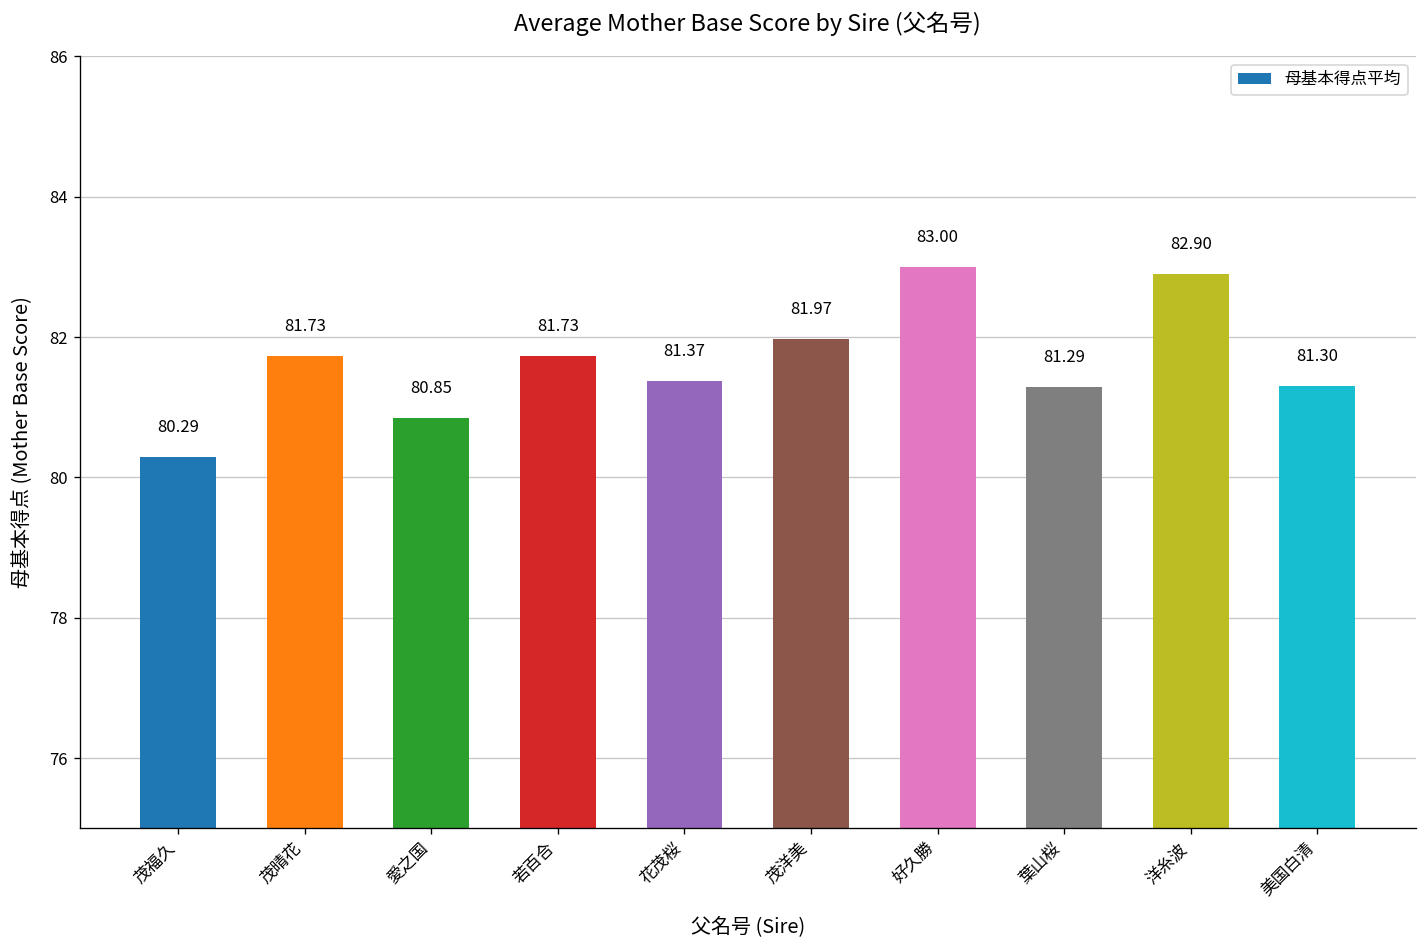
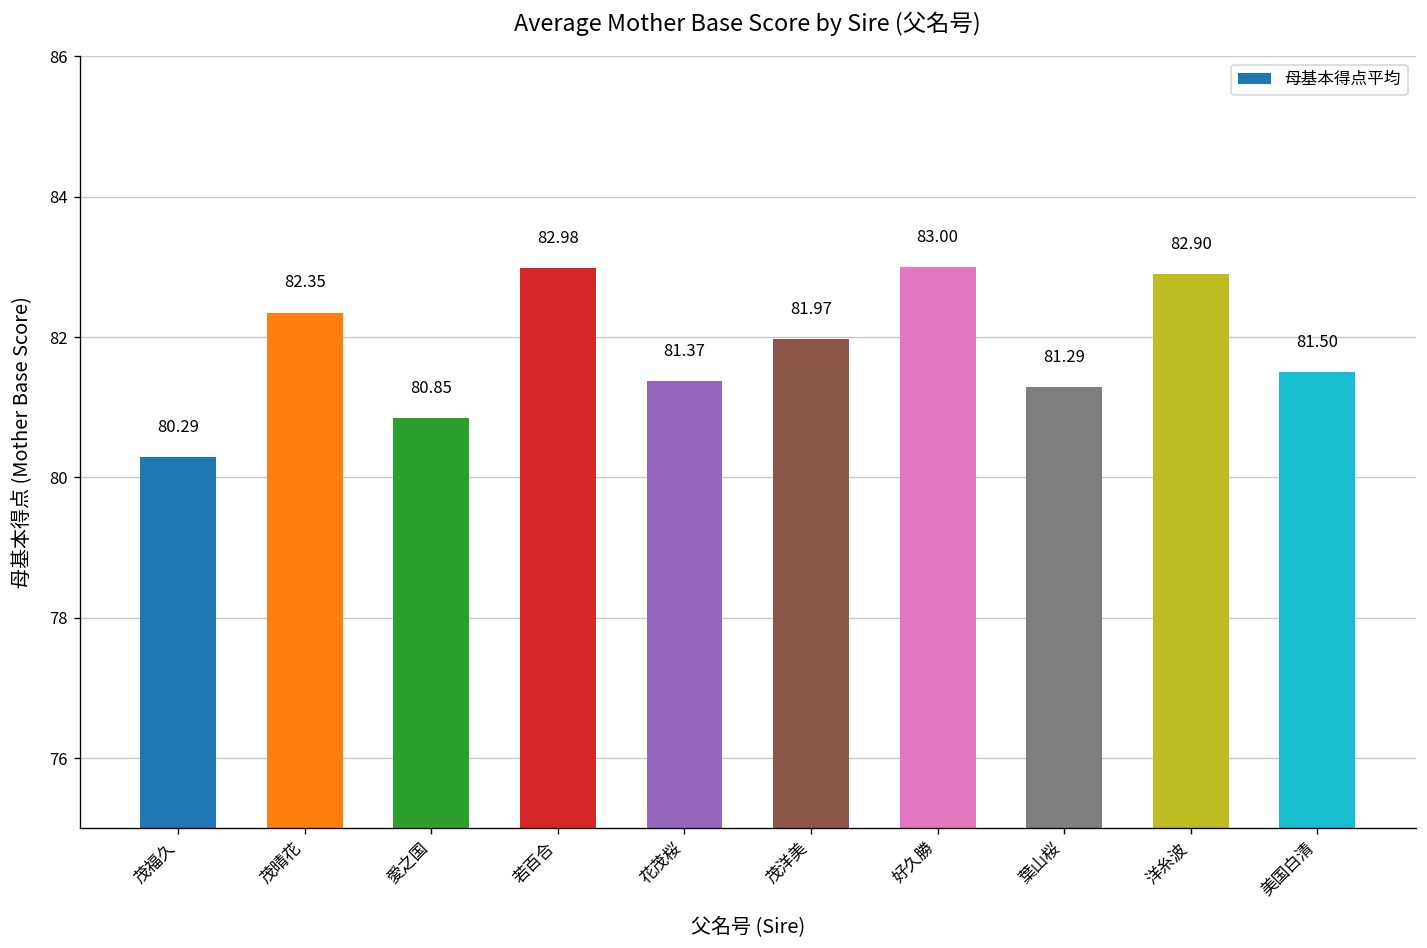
  {
    "茂福久": 80.29,
-   "茂晴花": 81.73,
+   "茂晴花": 82.35,
    "愛之国": 80.85,
-   "若百合": 81.73,
+   "若百合": 82.98,
    "花茂桜": 81.37,
    "茂洋美": 81.97,
    "好久勝": 83.00,
    "葉山桜": 81.29,
    "洋糸波": 82.90,
-   "美国白清": 81.30
+   "美国白清": 81.50
  }
